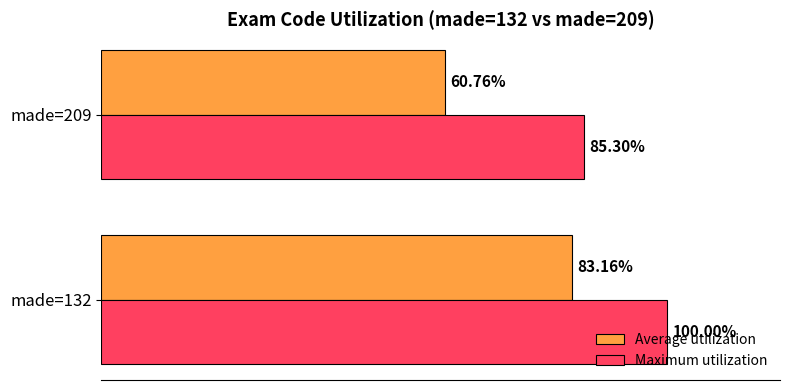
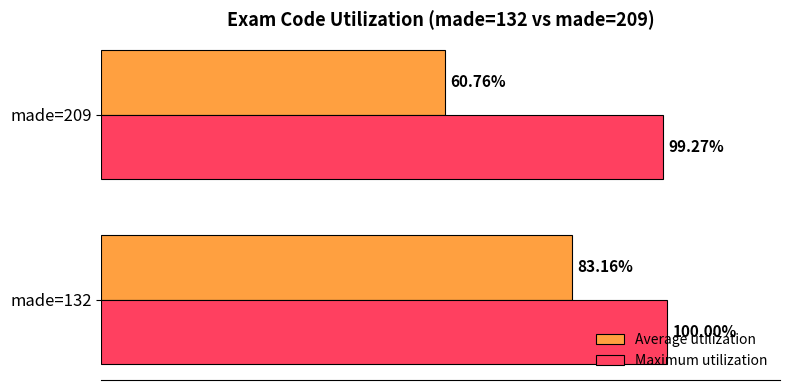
  {
    "Average utilization": {
      "made=209": "60.76%",
      "made=132": "83.16%"
    },
    "Maximum utilization": {
-     "made=209": "85.30%",
+     "made=209": "99.27%",
      "made=132": "100.00%"
    }
  }
